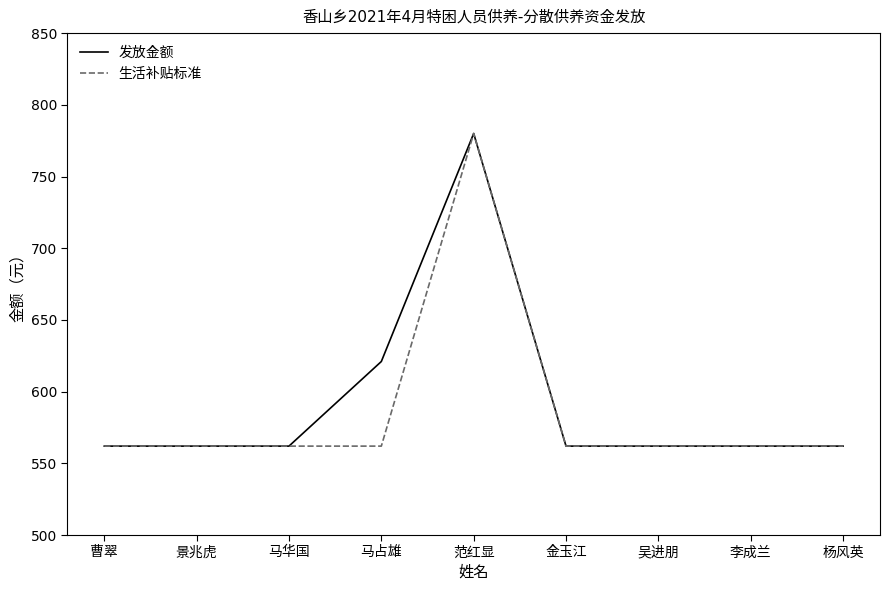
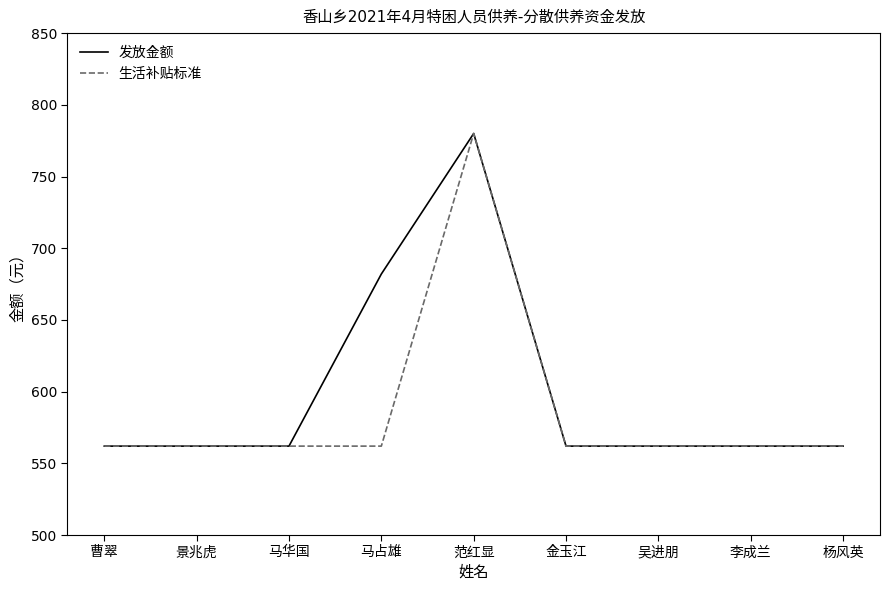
  {
    "发放金额": {
-     "马占雄": 621
+     "马占雄": 682
    },
    "生活补贴标准": {
      "马占雄": 562
    }
  }
